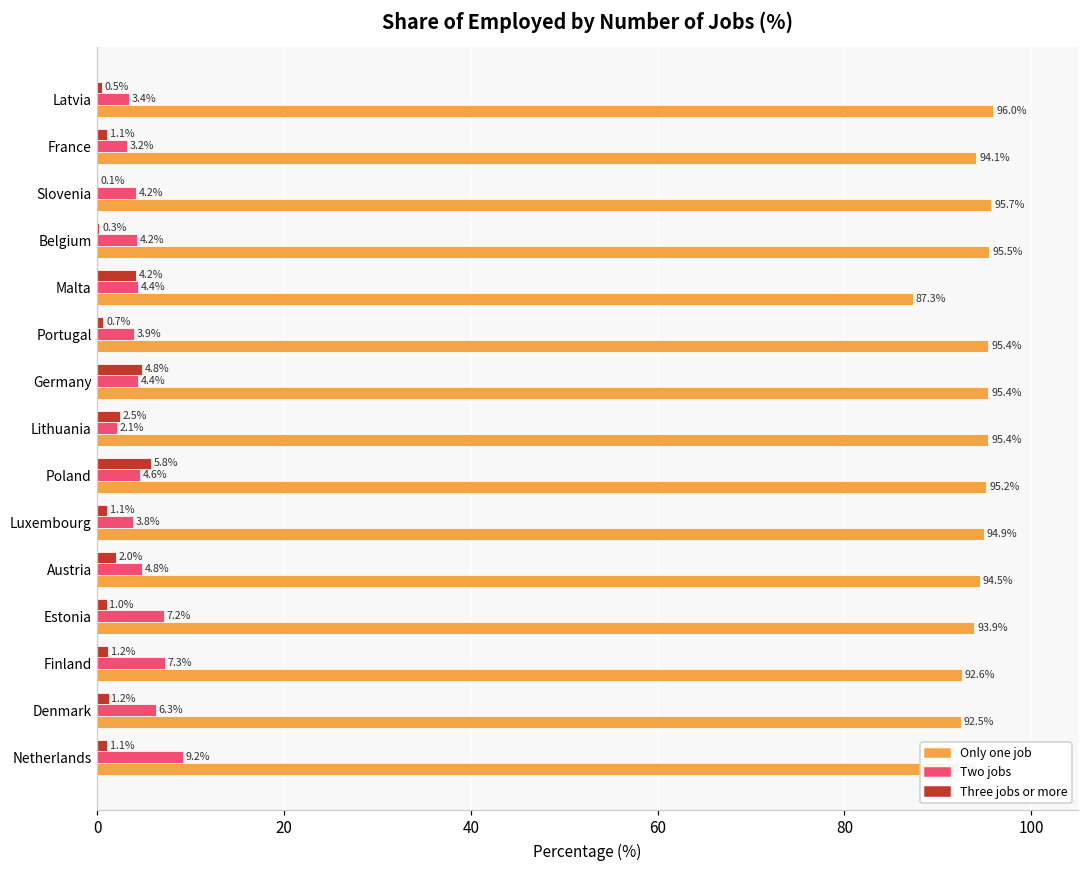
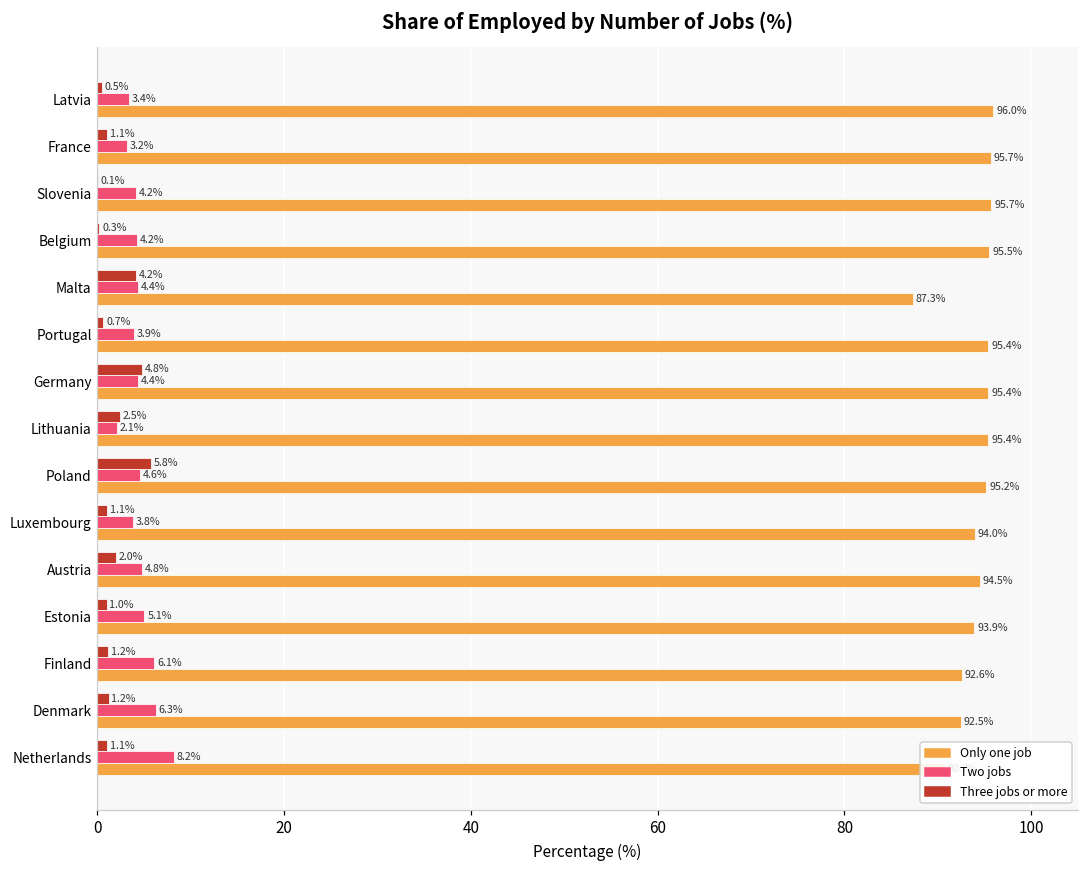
  {
    "Only one job": {
      "Latvia": "96.0%",
-     "France": "94.1%",
+     "France": "95.7%",
      "Slovenia": "95.7%",
      "Belgium": "95.5%",
      "Malta": "87.3%",
      "Portugal": "95.4%",
      "Germany": "95.4%",
      "Lithuania": "95.4%",
      "Poland": "95.2%",
-     "Luxembourg": "94.9%",
+     "Luxembourg": "94.0%",
      "Austria": "94.5%",
      "Estonia": "93.9%",
      "Finland": "92.6%",
      "Denmark": "92.5%"
    },
    "Two jobs": {
      "Latvia": "3.4%",
      "France": "3.2%",
      "Slovenia": "4.2%",
      "Belgium": "4.2%",
      "Malta": "4.4%",
      "Portugal": "3.9%",
      "Germany": "4.4%",
      "Lithuania": "2.1%",
      "Poland": "4.6%",
      "Luxembourg": "3.8%",
      "Austria": "4.8%",
-     "Estonia": "7.2%",
-     "Finland": "7.3%",
+     "Estonia": "5.1%",
+     "Finland": "6.1%",
      "Denmark": "6.3%",
-     "Netherlands": "9.2%"
+     "Netherlands": "8.2%"
    },
    "Three jobs or more": {
      "Latvia": "0.5%",
      "France": "1.1%",
      "Slovenia": "0.1%",
      "Belgium": "0.3%",
      "Malta": "4.2%",
      "Portugal": "0.7%",
      "Germany": "4.8%",
      "Lithuania": "2.5%",
      "Poland": "5.8%",
      "Luxembourg": "1.1%",
      "Austria": "2.0%",
      "Estonia": "1.0%",
      "Finland": "1.2%",
      "Denmark": "1.2%",
      "Netherlands": "1.1%"
    }
  }
